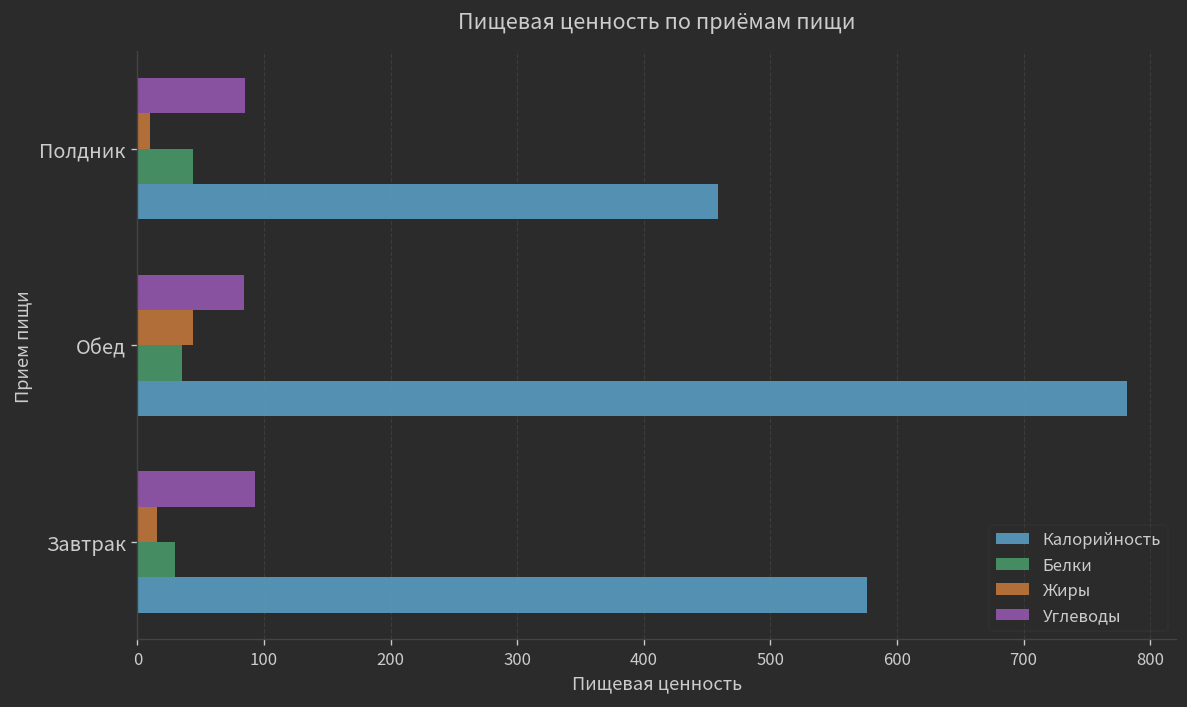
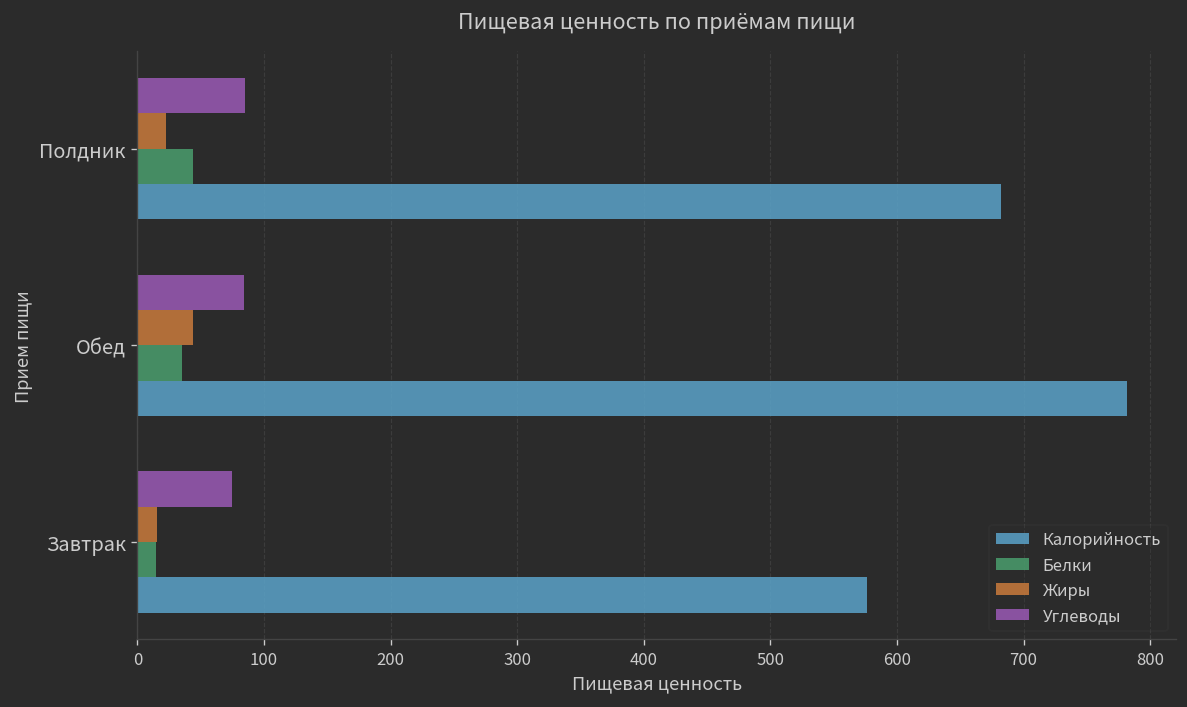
  {
    "Калорийность": {
-     "Полдник": 458,
+     "Полдник": 682,
      "Обед": 781,
      "Завтрак": 576
    },
    "Белки": {
      "Полдник": 44,
      "Обед": 35,
-     "Завтрак": 29
+     "Завтрак": 15
    },
    "Жиры": {
-     "Полдник": 10,
+     "Полдник": 22,
      "Обед": 44,
      "Завтрак": 15
    },
    "Углеводы": {
      "Полдник": 85,
      "Обед": 84,
-     "Завтрак": 93
+     "Завтрак": 75
    }
  }
